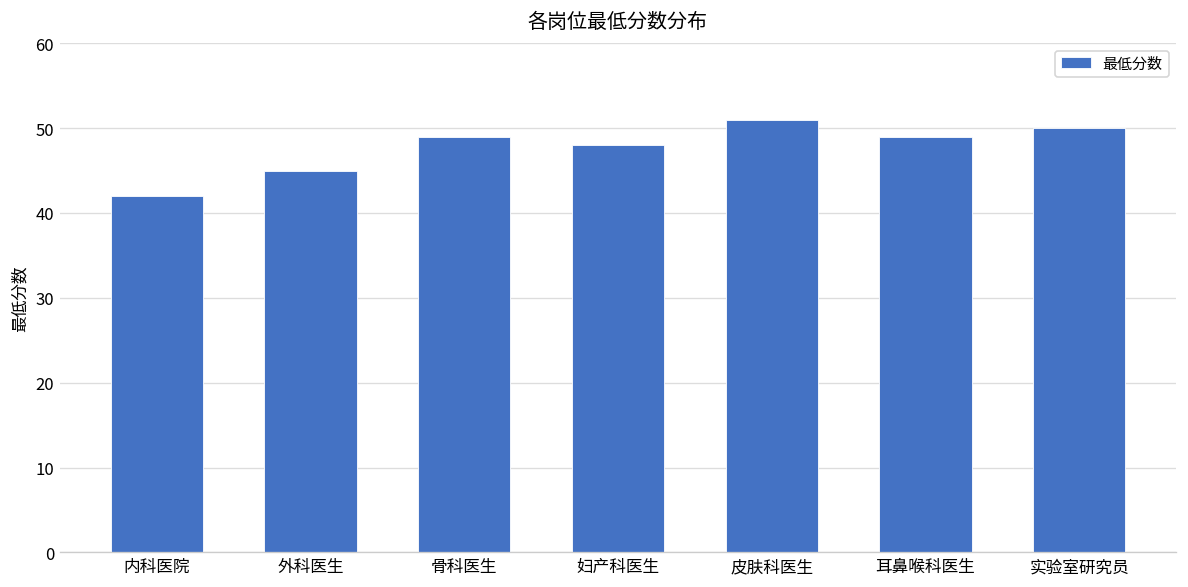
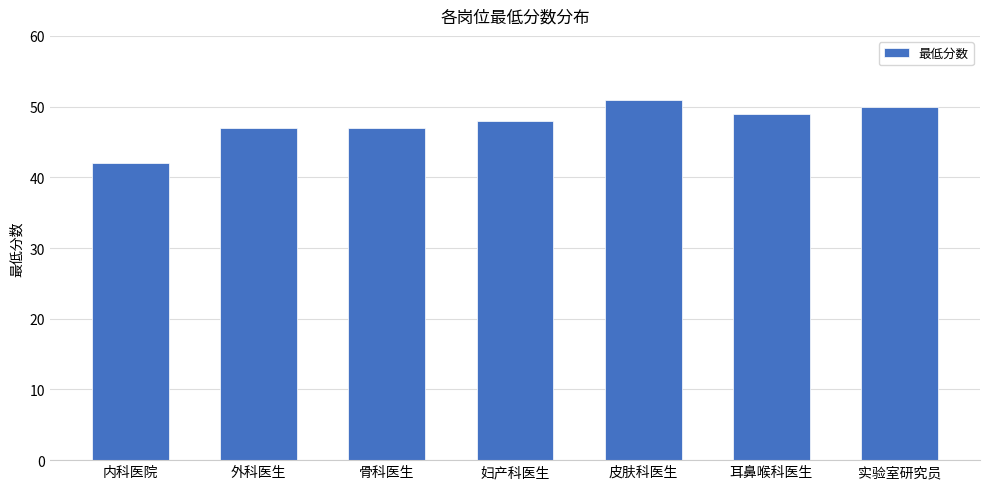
  {
    "内科医院": 42,
-   "外科医生": 45,
-   "骨科医生": 49,
+   "外科医生": 47,
+   "骨科医生": 47,
    "妇产科医生": 48,
    "皮肤科医生": 51,
    "耳鼻喉科医生": 49,
    "实验室研究员": 50
  }
